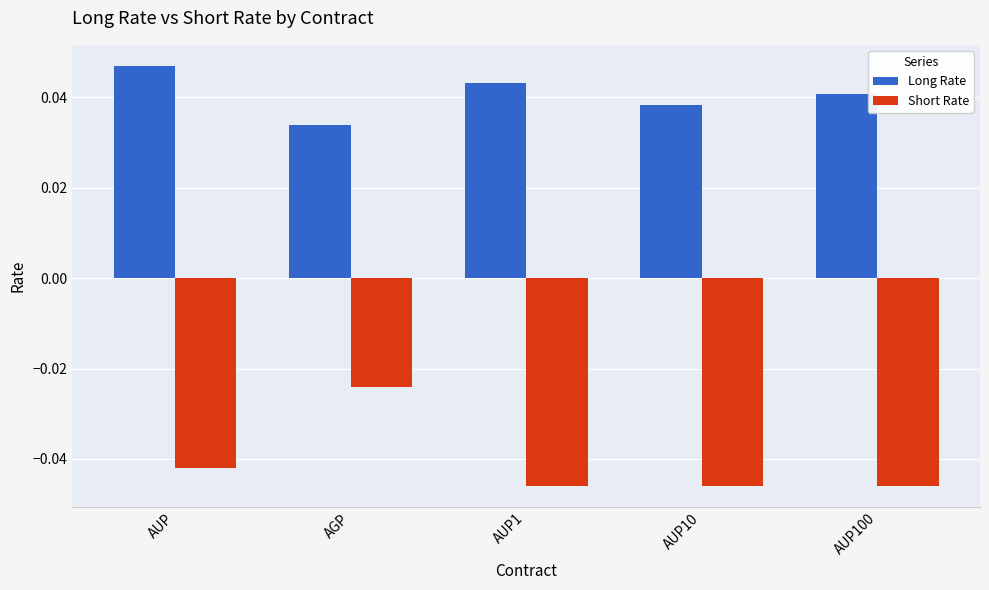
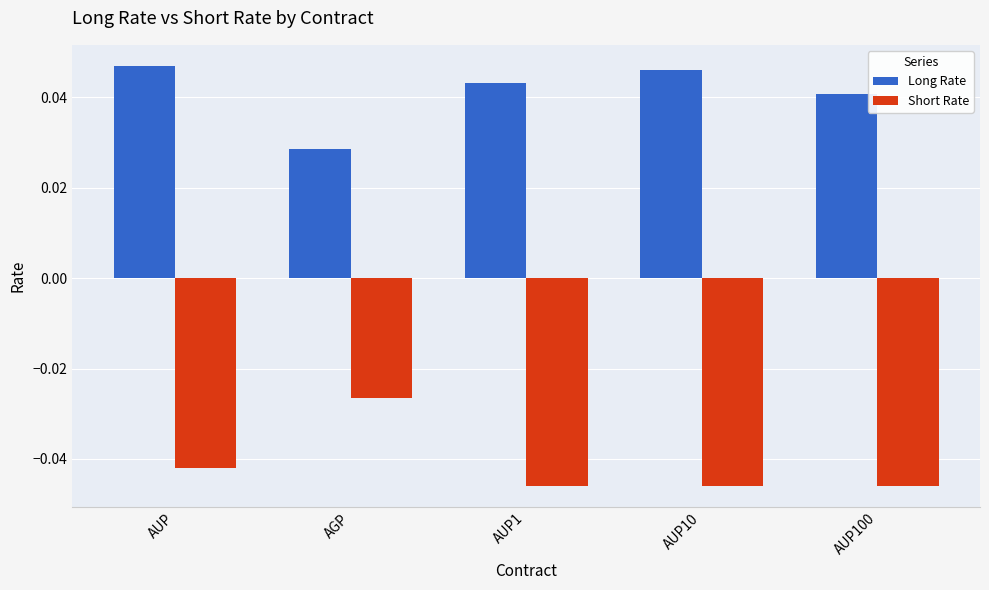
  {
    "Long Rate": {
      "AUP": 0.047,
-     "AGP": 0.034,
+     "AGP": 0.029,
      "AUP1": 0.043,
-     "AUP10": 0.038,
+     "AUP10": 0.046,
      "AUP100": 0.041
    },
    "Short Rate": {
      "AUP": -0.042,
-     "AGP": -0.024,
+     "AGP": -0.027,
      "AUP1": -0.046,
      "AUP10": -0.046,
      "AUP100": -0.046
    }
  }
